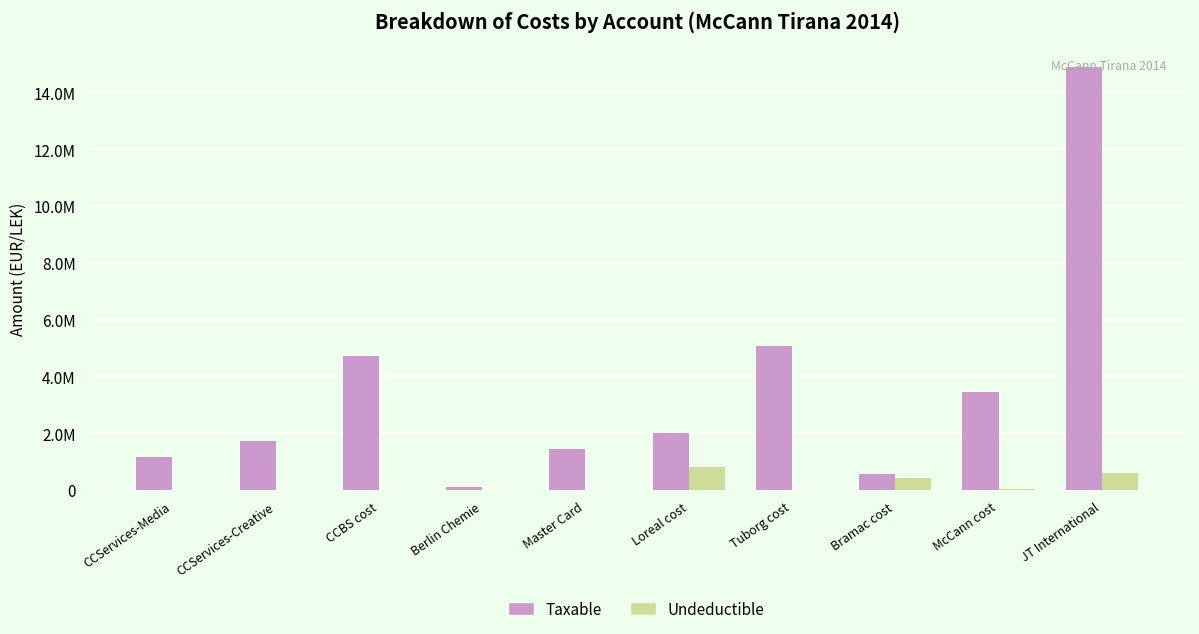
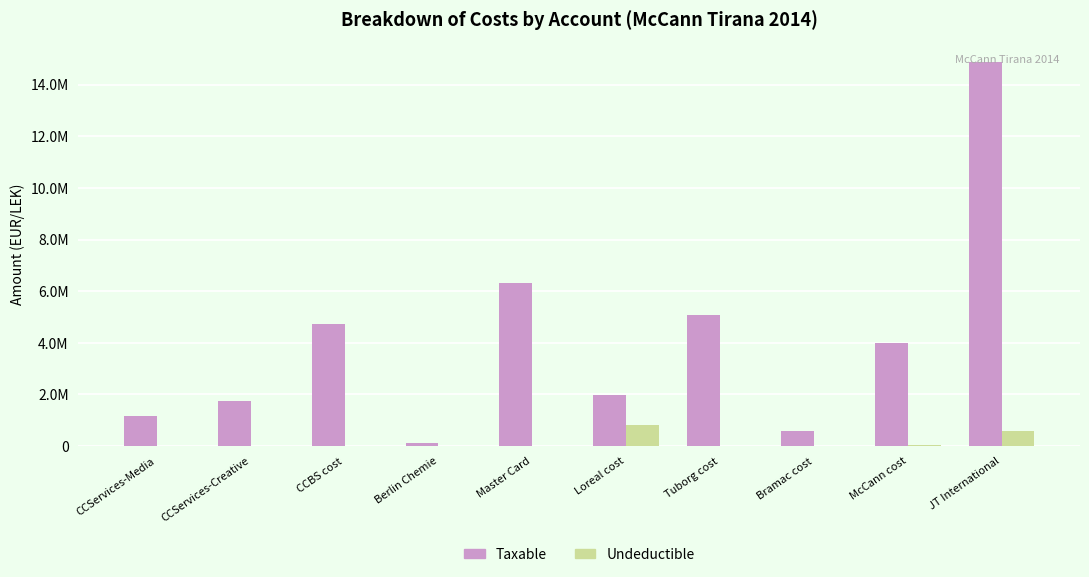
  {
    "Taxable": {
      "CCServices-Media": 1100000,
      "CCServices-Creative": 1700000,
      "CCBS cost": 4700000,
      "Berlin Chemie": 100000,
-     "Master Card": 1400000,
+     "Master Card": 6300000,
      "Loreal cost": 2000000,
      "Tuborg cost": 5100000,
      "Bramac cost": 600000,
-     "McCann cost": 3400000
+     "McCann cost": 4000000
    },
    "Undeductible": {
      "CCServices-Media": 0,
      "CCServices-Creative": 0,
      "Berlin Chemie": 0,
      "Loreal cost": 800000,
-     "Bramac cost": 400000,
+     "Bramac cost": 0,
      "JT International": 600000
    }
  }
